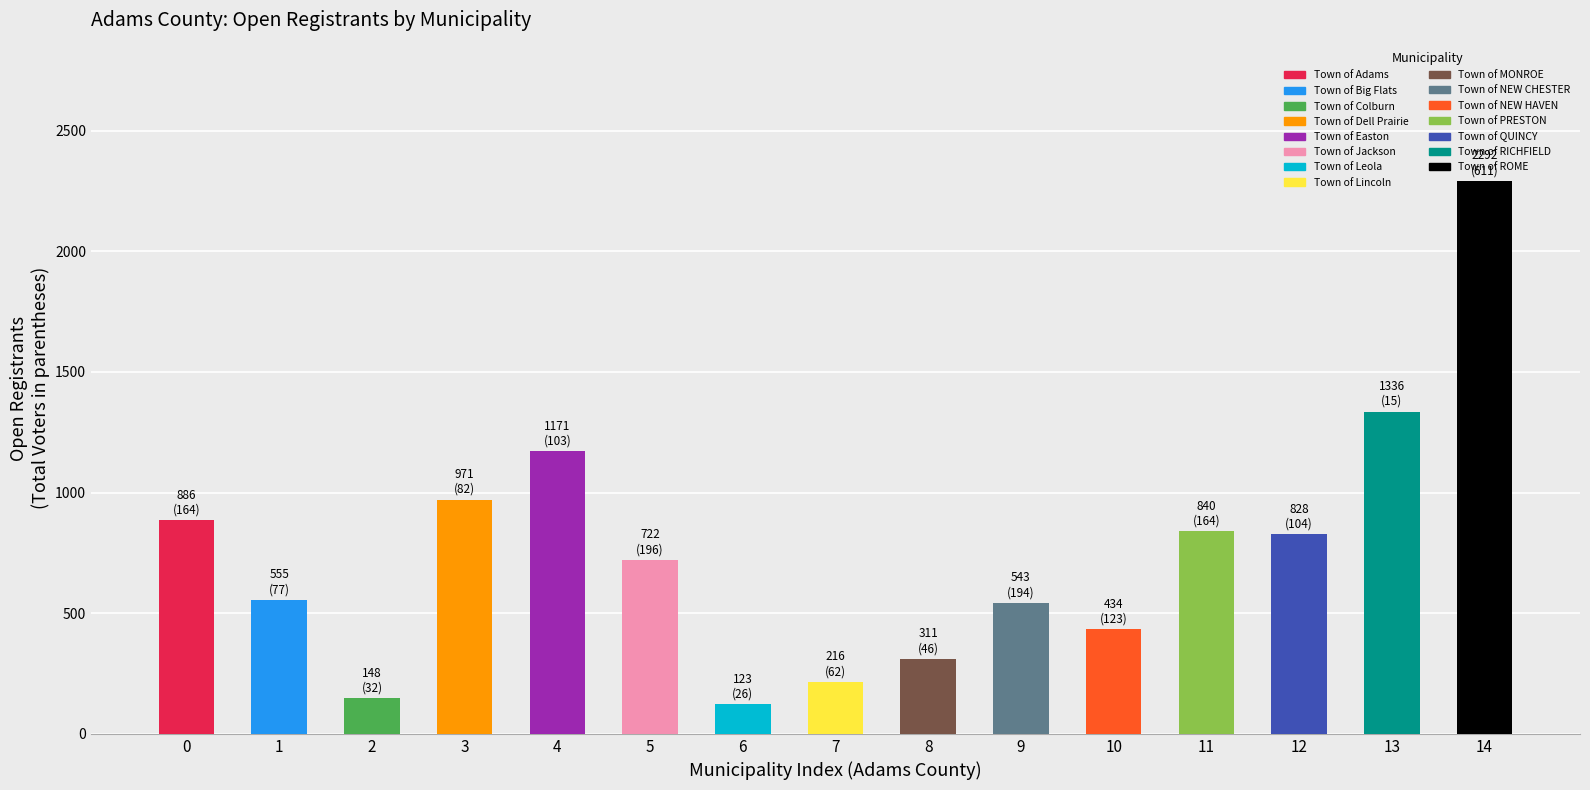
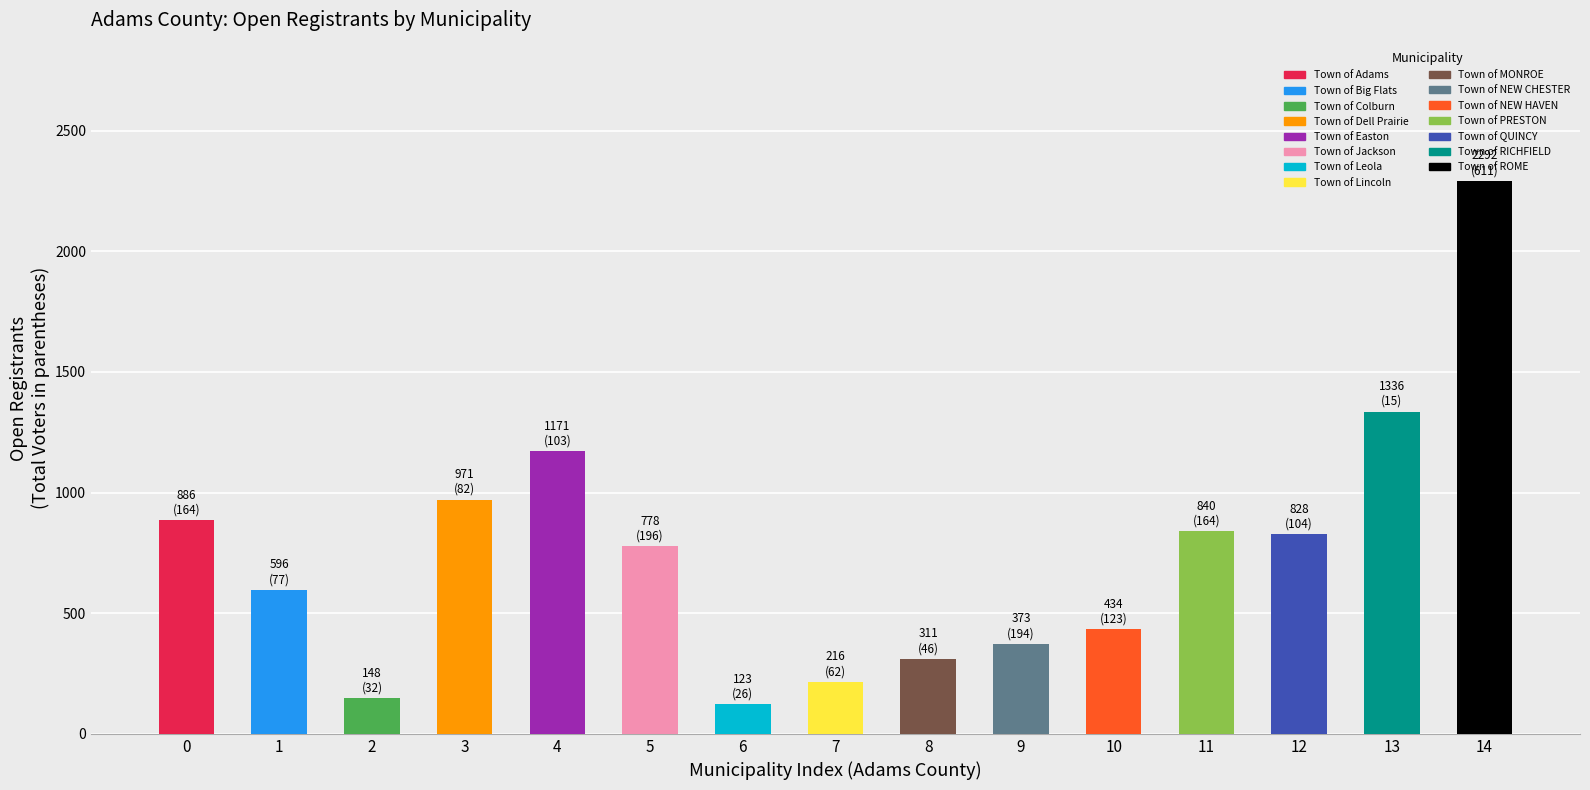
  {
    "0": 886,
-   "1": 555,
+   "1": 596,
    "2": 148,
    "3": 971,
    "4": 1171,
-   "5": 722,
+   "5": 778,
    "6": 123,
    "7": 216,
    "8": 311,
-   "9": 543,
+   "9": 373,
    "10": 434,
    "11": 840,
    "12": 828,
    "13": 1336,
    "14": 2292
  }
